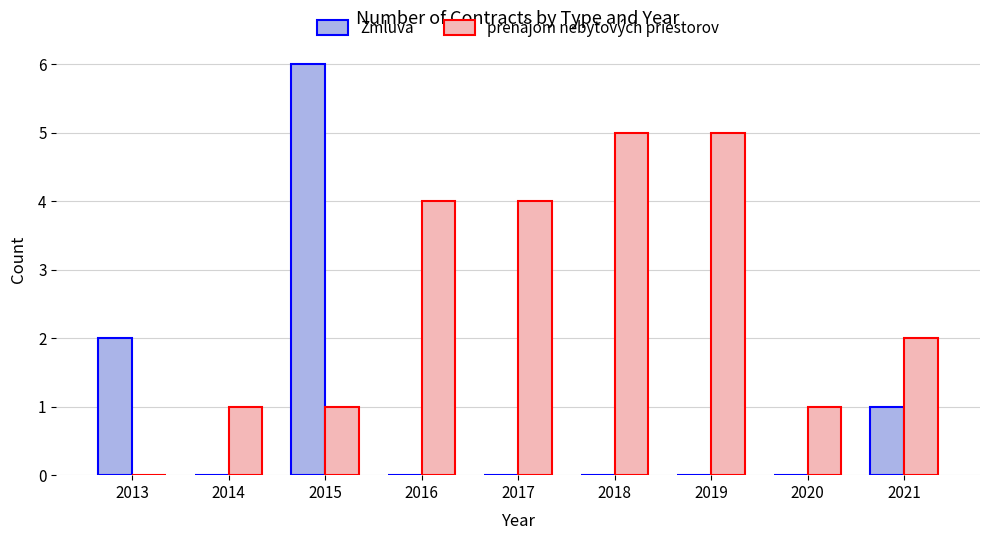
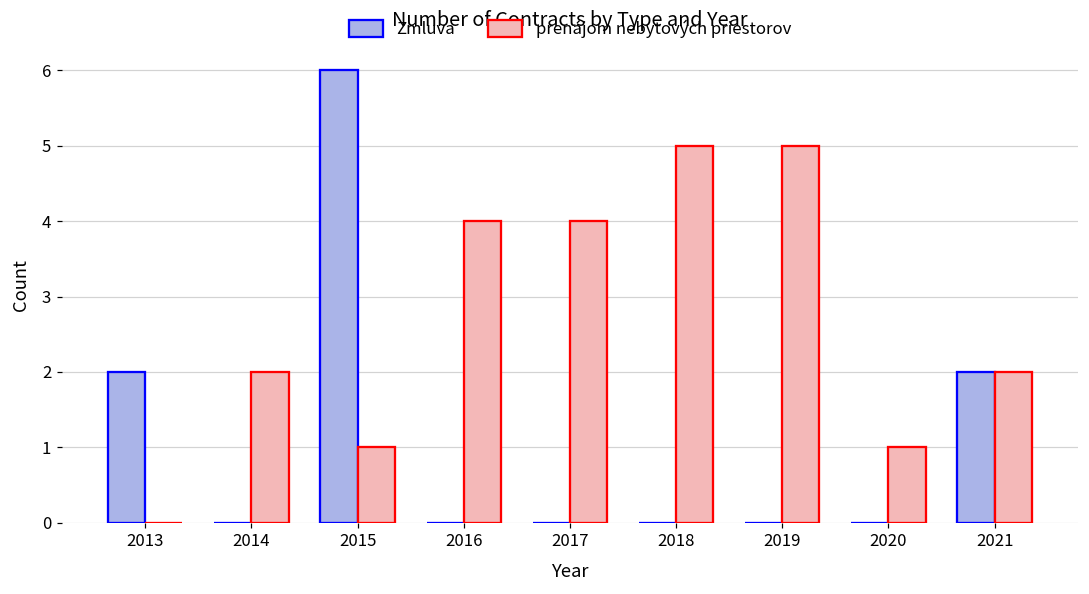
  {
    "Zmluva": {
      "2013": 2,
      "2014": 0,
      "2015": 6,
      "2016": 0,
      "2017": 0,
      "2018": 0,
      "2019": 0,
      "2020": 0,
-     "2021": 1
+     "2021": 2
    },
    "prenájom nebytových priestorov": {
      "2013": 0,
-     "2014": 1,
+     "2014": 2,
      "2015": 1,
      "2016": 4,
      "2017": 4,
      "2018": 5,
      "2019": 5,
      "2020": 1,
      "2021": 2
    }
  }
